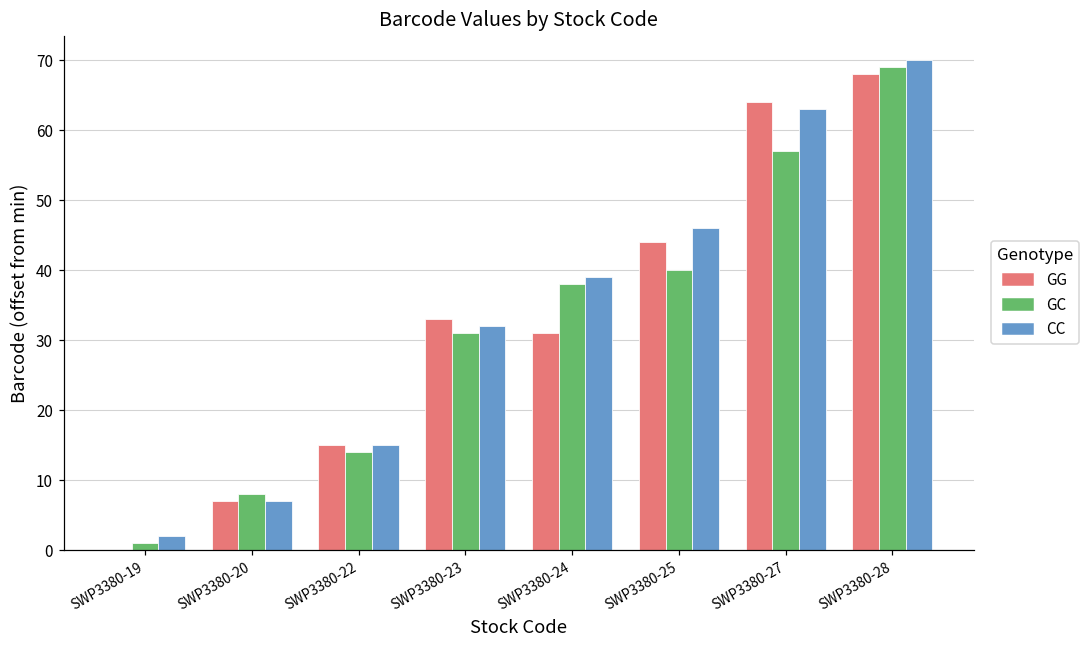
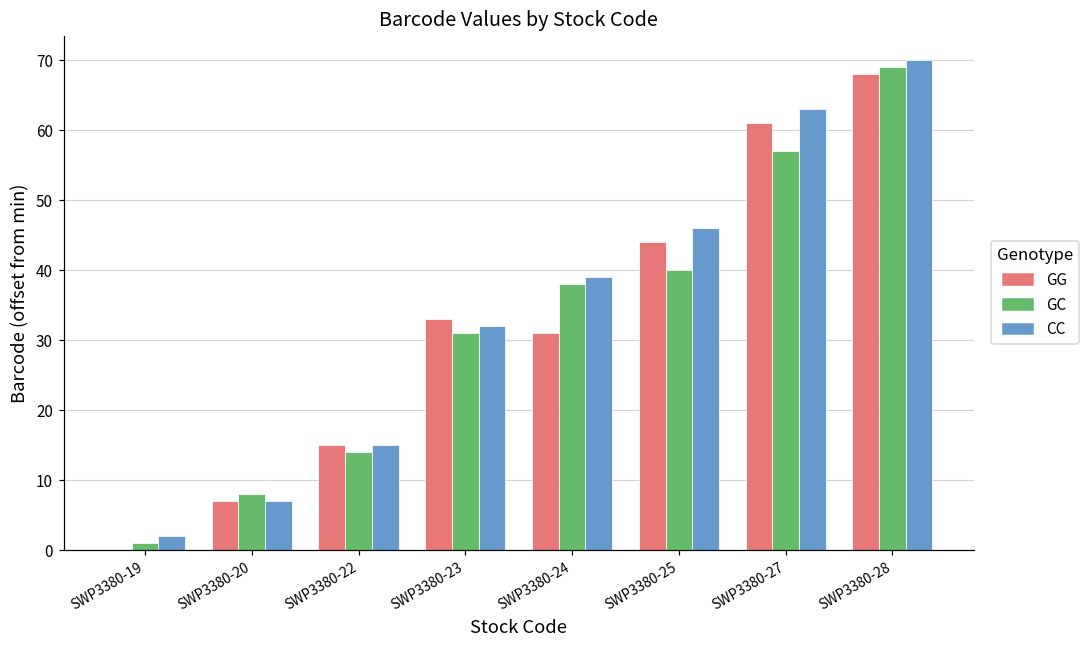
  {
    "GG": {
      "SWP3380-19": 0,
      "SWP3380-20": 7,
      "SWP3380-22": 15,
      "SWP3380-23": 33,
      "SWP3380-24": 31,
      "SWP3380-25": 44,
-     "SWP3380-27": 64,
+     "SWP3380-27": 61,
      "SWP3380-28": 68
    },
    "GC": {
      "SWP3380-19": 1,
      "SWP3380-20": 8,
      "SWP3380-22": 14,
      "SWP3380-23": 31,
      "SWP3380-24": 38,
      "SWP3380-25": 40,
      "SWP3380-27": 57,
      "SWP3380-28": 69
    },
    "CC": {
      "SWP3380-19": 2,
      "SWP3380-20": 7,
      "SWP3380-22": 15,
      "SWP3380-23": 32,
      "SWP3380-24": 39,
      "SWP3380-25": 46,
      "SWP3380-27": 63,
      "SWP3380-28": 70
    }
  }
